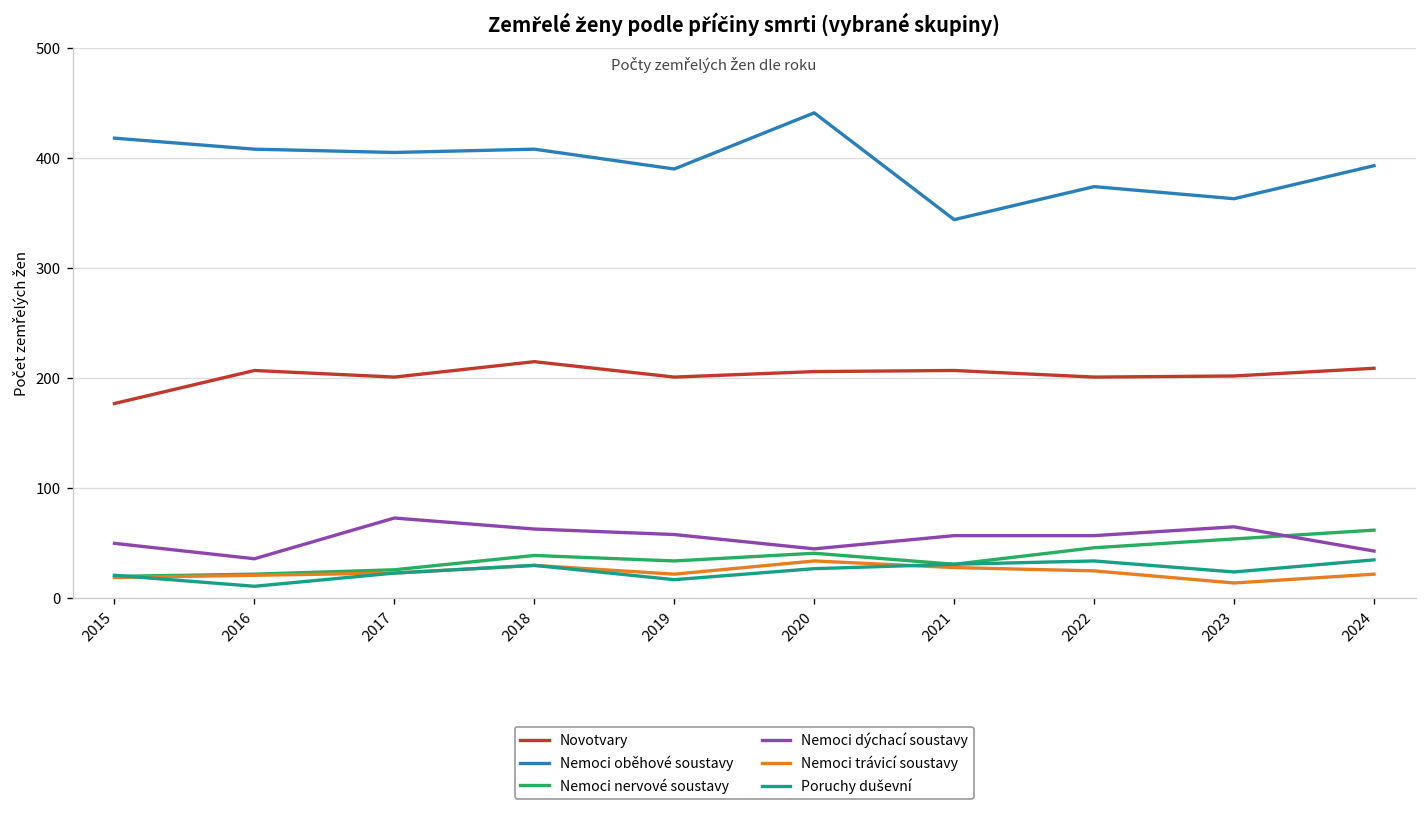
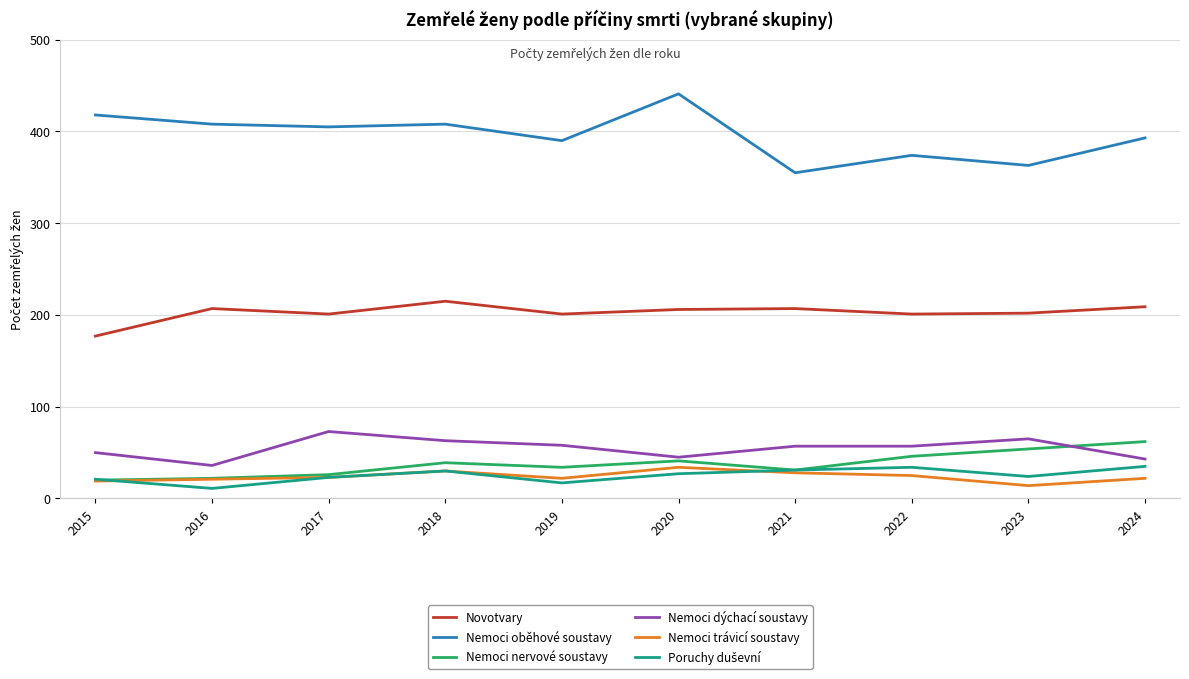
  {
    "Novotvary": {
      "2015": 180,
      "2016": 210,
      "2017": 200,
      "2018": 220,
      "2019": 200,
      "2020": 210,
      "2021": 210,
      "2022": 200,
      "2023": 200,
      "2024": 210
    },
    "Nemoci oběhové soustavy": {
      "2015": 420,
      "2016": 410,
      "2017": 410,
      "2018": 410,
      "2019": 390,
      "2020": 440,
-     "2021": 340,
+     "2021": 360,
      "2022": 370,
      "2023": 360,
      "2024": 390
    },
    "Nemoci dýchací soustavy": {
      "2015": 50,
      "2016": 40,
      "2017": 70,
      "2018": 60,
      "2019": 60,
      "2020": 50,
      "2021": 60,
      "2022": 60,
      "2023": 70,
      "2024": 40
    },
    "Nemoci trávicí soustavy": {
      "2019": 20,
      "2020": 30,
      "2021": 30,
      "2022": 30,
      "2023": 10,
      "2024": 20
    }
  }
